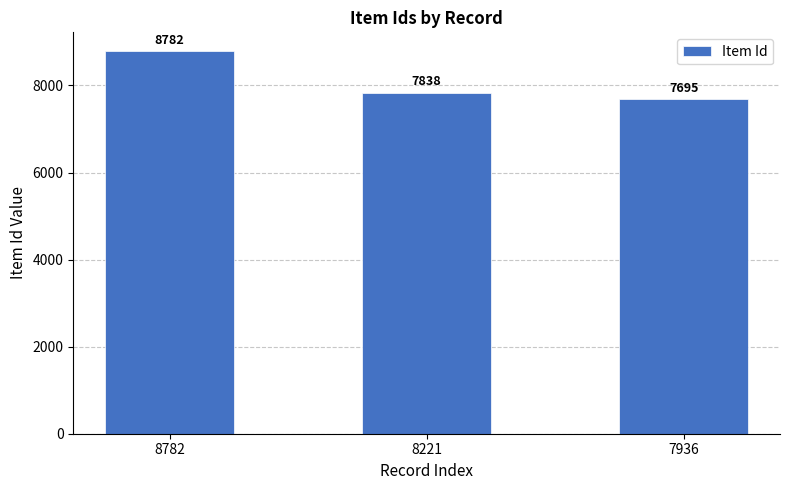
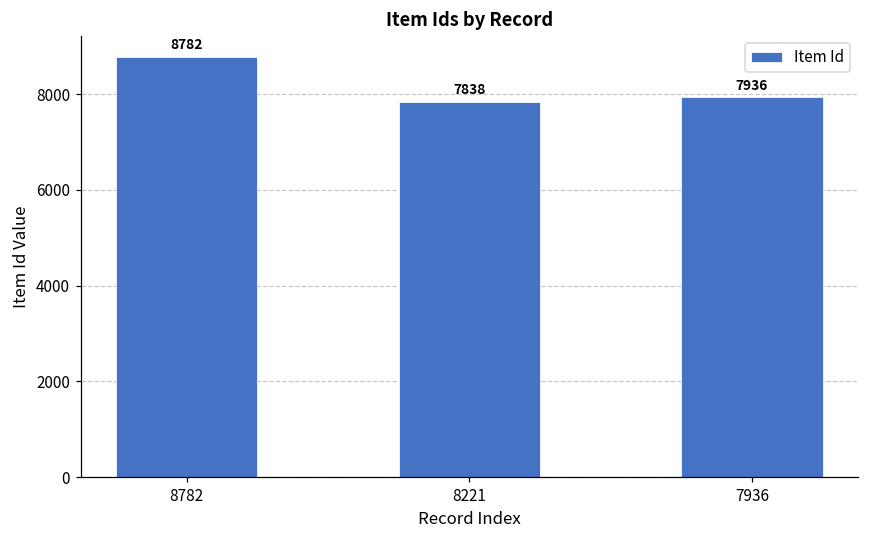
  {
    "8782": 8782,
    "8221": 7838,
-   "7936": 7695
+   "7936": 7936
  }
